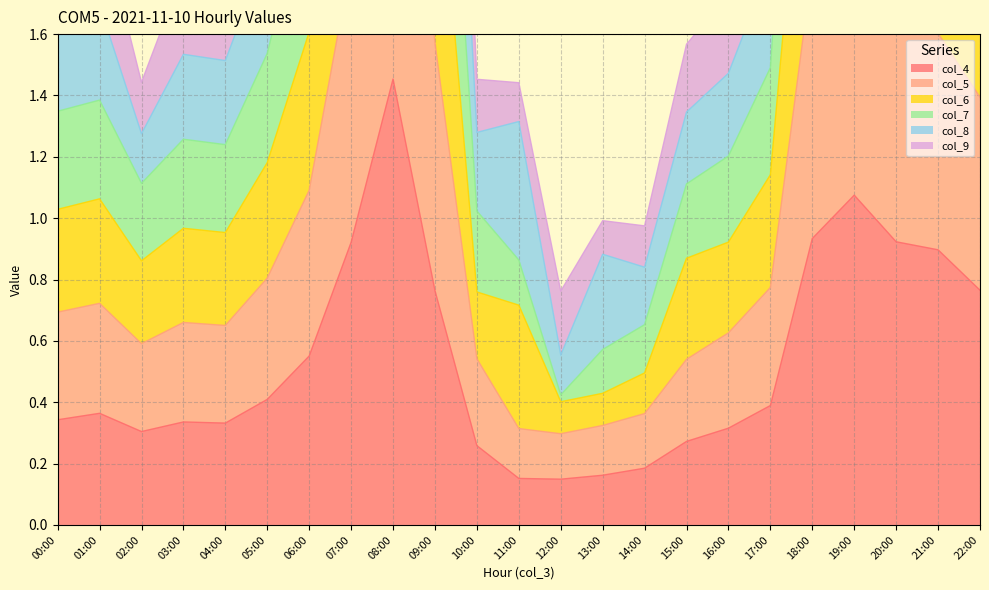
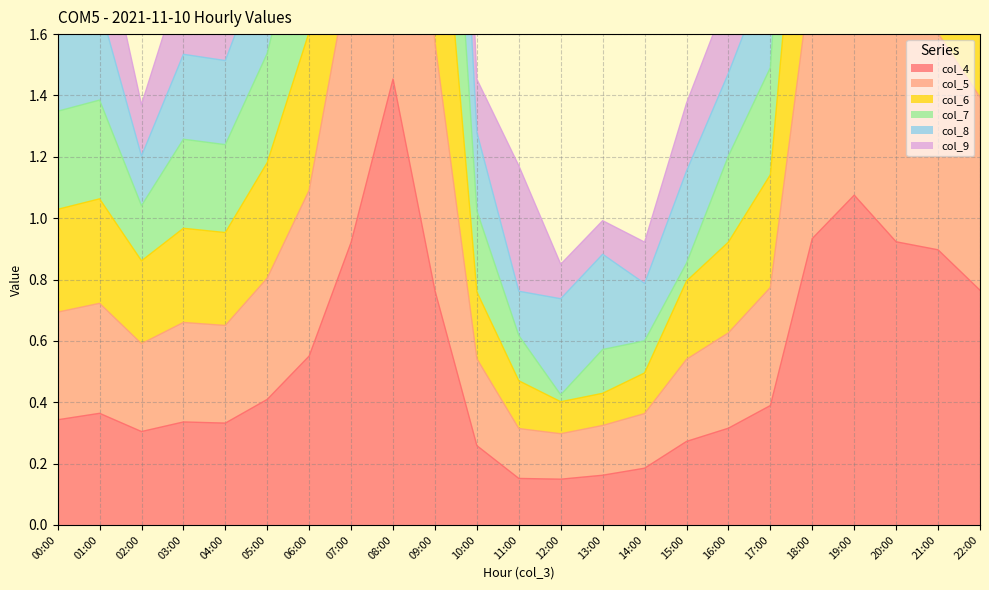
  {
    "col_6": {
      "00:00": 0.34,
      "01:00": 0.34,
      "02:00": 0.27,
      "03:00": 0.31,
      "04:00": 0.30,
      "05:00": 0.38,
      "10:00": 0.22,
-     "11:00": 0.40,
+     "11:00": 0.16,
      "12:00": 0.10,
      "13:00": 0.10,
      "14:00": 0.13,
-     "15:00": 0.33,
+     "15:00": 0.25,
      "16:00": 0.30,
      "17:00": 0.37
    },
    "col_7": {
      "00:00": 0.32,
      "01:00": 0.32,
-     "02:00": 0.25,
+     "02:00": 0.18,
      "03:00": 0.29,
      "04:00": 0.29,
      "05:00": 0.36,
      "10:00": 0.26,
      "11:00": 0.15,
      "12:00": 0.02,
      "13:00": 0.14,
-     "14:00": 0.16,
-     "15:00": 0.24,
+     "14:00": 0.10,
+     "15:00": 0.06,
      "16:00": 0.28,
      "17:00": 0.35
    },
    "col_8": {
      "02:00": 0.16,
      "03:00": 0.28,
      "04:00": 0.27,
      "10:00": 0.26,
-     "11:00": 0.45,
-     "12:00": 0.13,
+     "11:00": 0.14,
+     "12:00": 0.31,
      "13:00": 0.31,
      "14:00": 0.19,
-     "15:00": 0.23,
+     "15:00": 0.30,
      "16:00": 0.27
    },
    "col_9": {
      "02:00": 0.17,
      "10:00": 0.17,
-     "11:00": 0.13,
-     "12:00": 0.21,
+     "11:00": 0.41,
+     "12:00": 0.11,
      "13:00": 0.11,
      "14:00": 0.13,
      "15:00": 0.22
    }
  }
